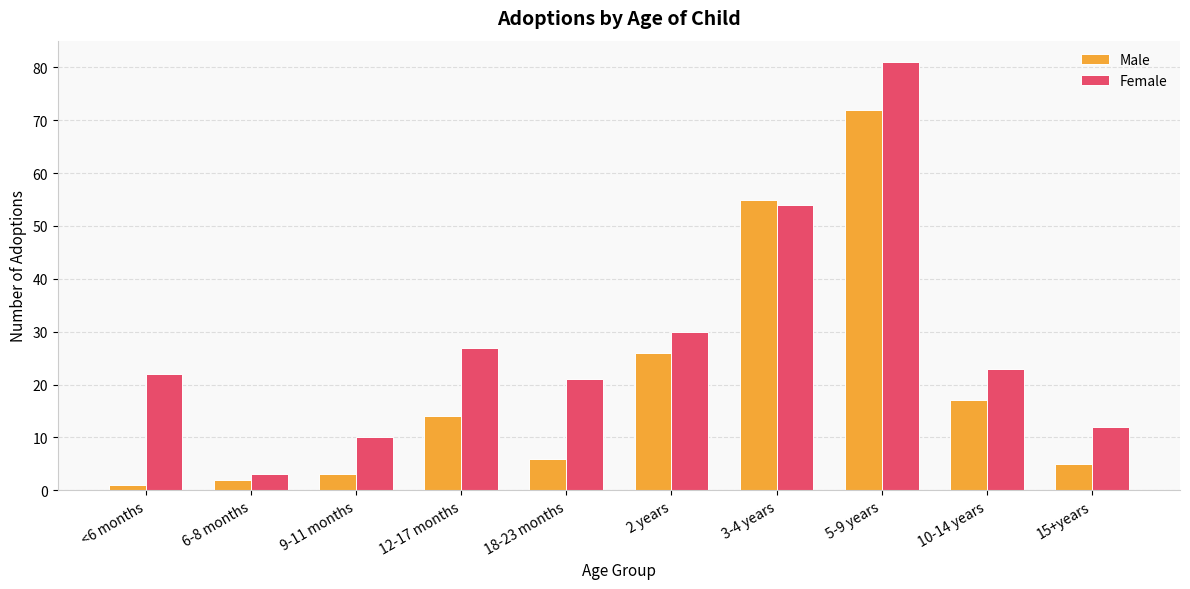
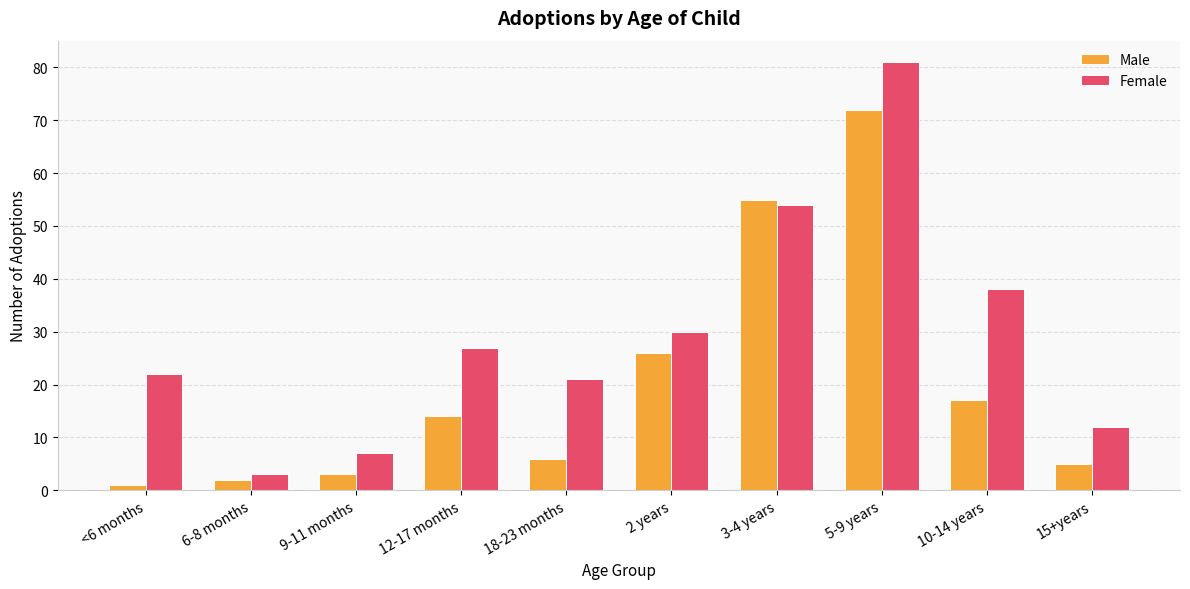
  {
    "Male": {
      "<6 months": 1,
      "6-8 months": 2,
      "9-11 months": 3,
      "12-17 months": 14,
      "18-23 months": 6,
      "2 years": 26,
      "3-4 years": 55,
      "5-9 years": 72,
      "10-14 years": 17,
      "15+years": 5
    },
    "Female": {
      "<6 months": 22,
      "6-8 months": 3,
-     "9-11 months": 10,
+     "9-11 months": 7,
      "12-17 months": 27,
      "18-23 months": 21,
      "2 years": 30,
      "3-4 years": 54,
      "5-9 years": 81,
-     "10-14 years": 23,
+     "10-14 years": 38,
      "15+years": 12
    }
  }
